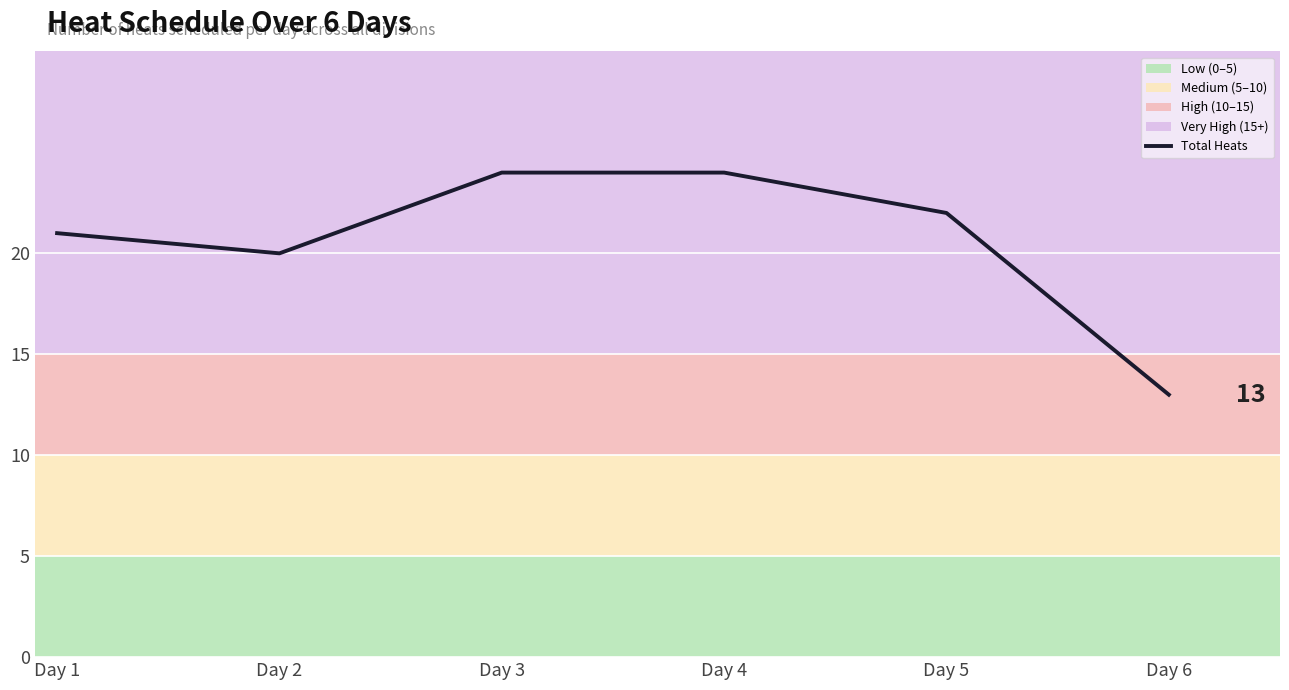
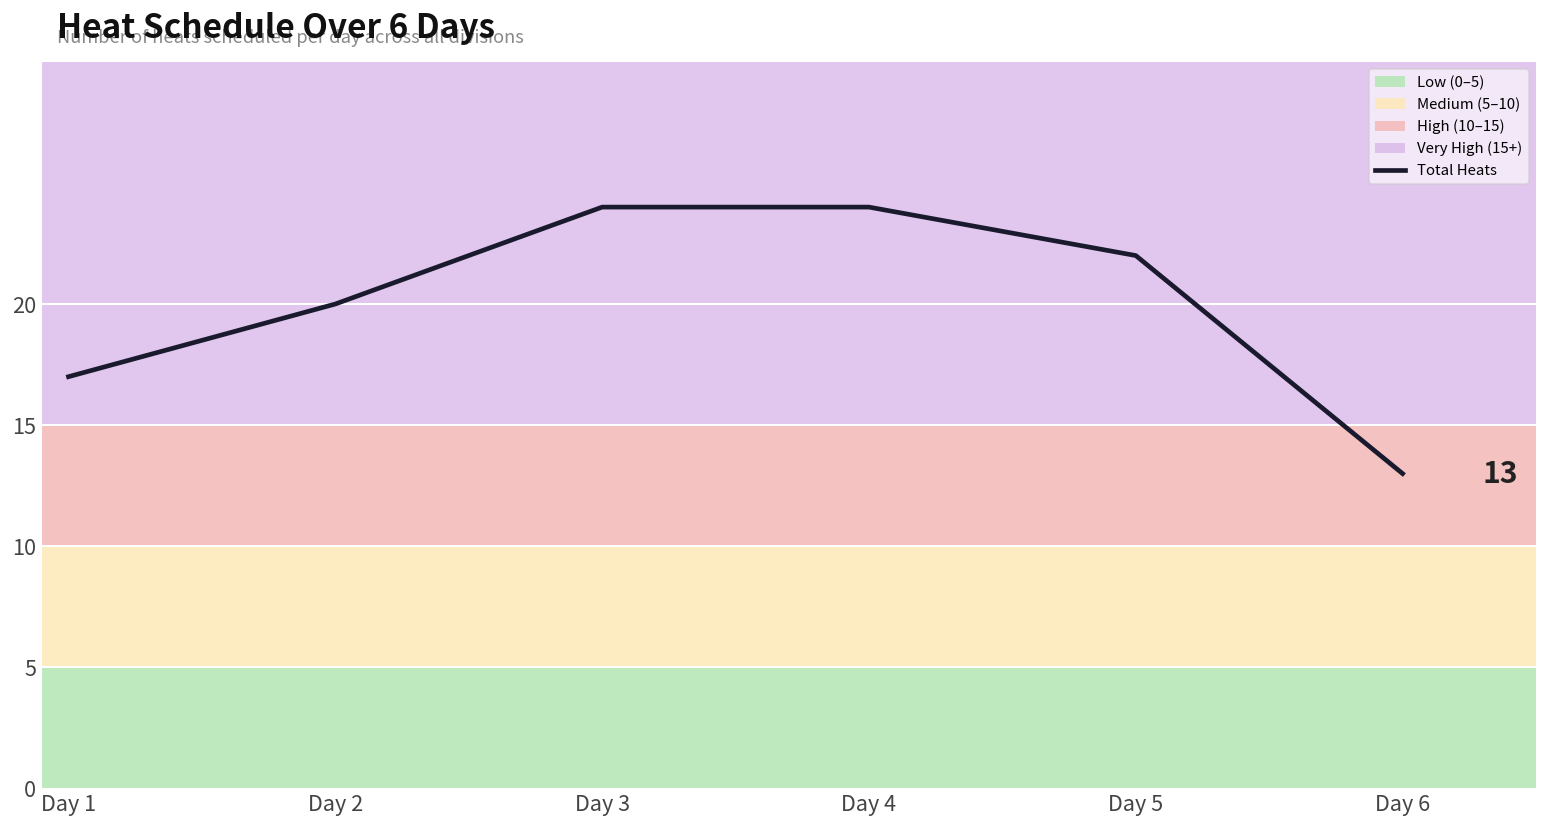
  {
-   "Day 1": 21,
+   "Day 1": 17,
    "Day 2": 20,
    "Day 3": 24,
    "Day 4": 24,
    "Day 5": 22,
    "Day 6": 13
  }
